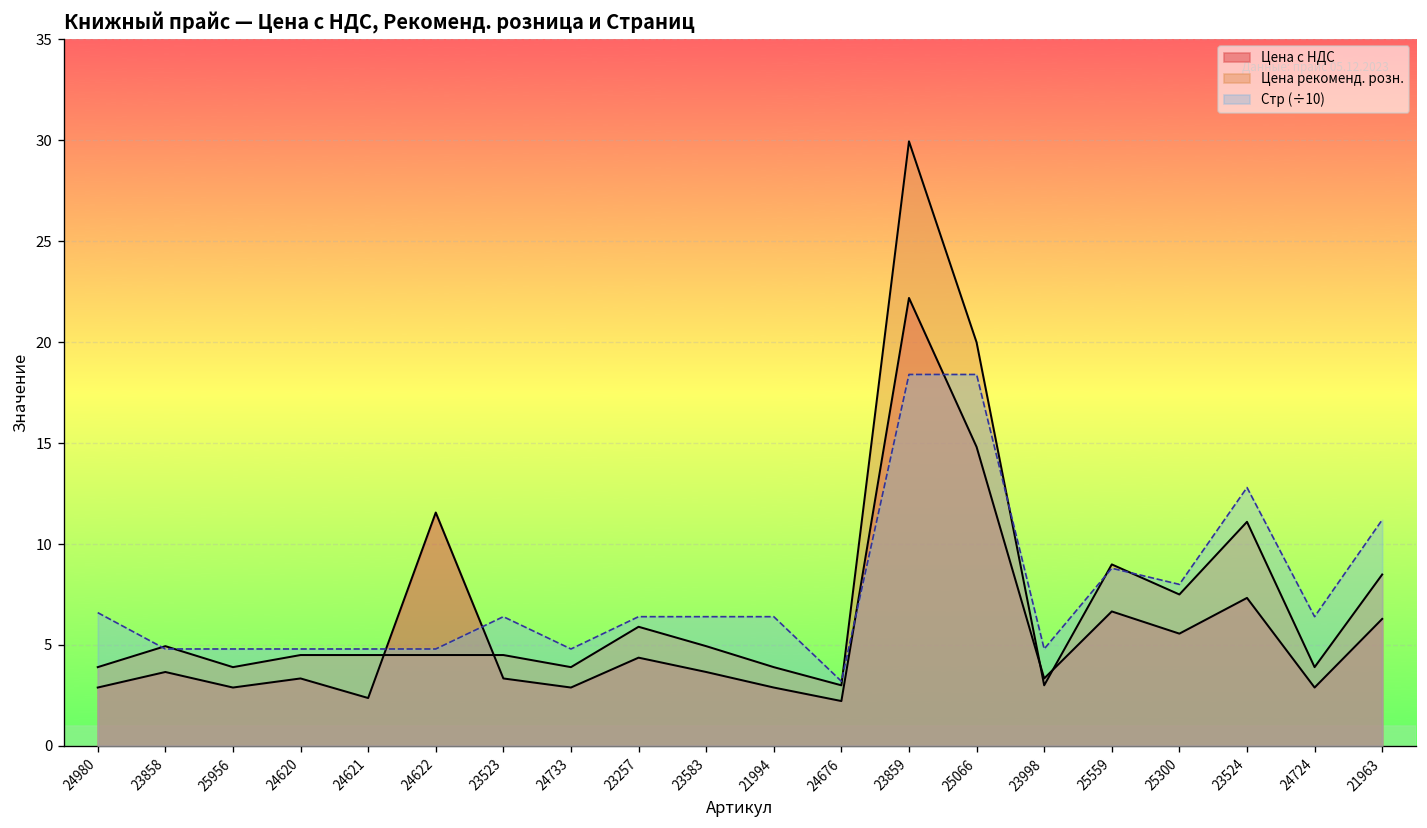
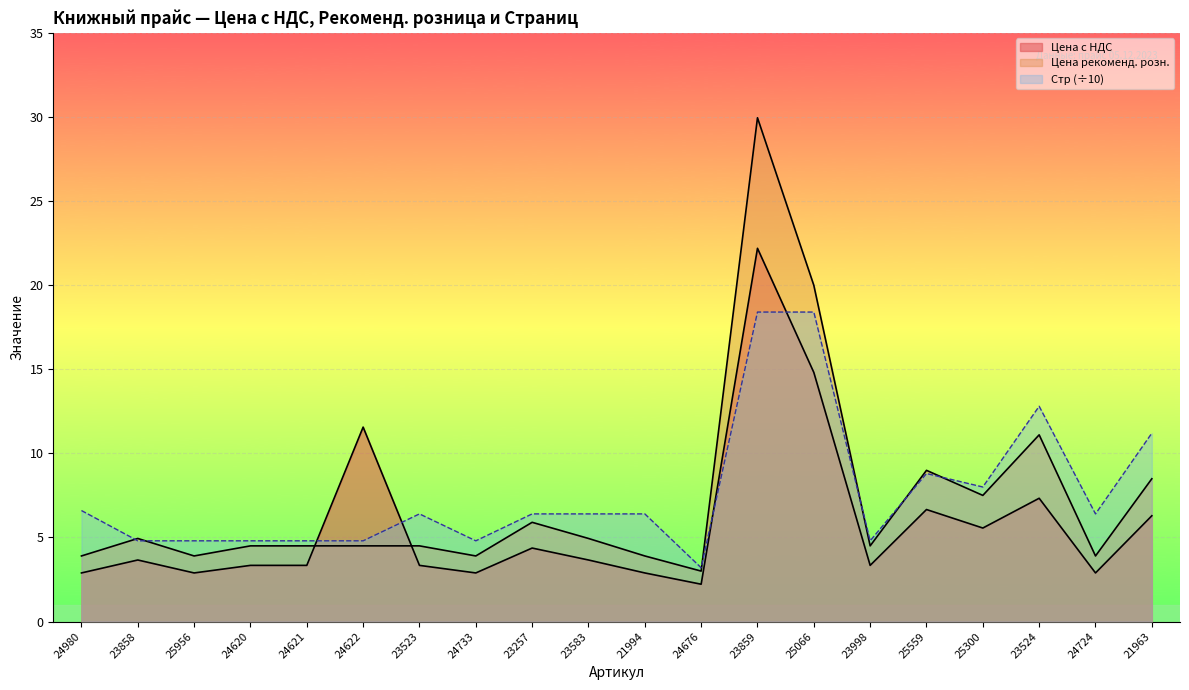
  {
    "Цена с НДС": {
      "24980": 2.9,
      "23858": 3.7,
      "25956": 2.9,
      "24620": 3.3,
-     "24621": 2.4,
+     "24621": 3.3,
      "24622": 11.6,
      "23523": 3.3,
      "24733": 2.9,
      "23257": 4.4,
      "23583": 3.7,
      "21994": 2.9,
      "24676": 2.2,
      "23859": 22.2,
      "25066": 14.8,
      "23998": 3.3,
      "25559": 6.7,
      "25300": 5.6,
      "23524": 7.3,
      "24724": 2.9,
      "21963": 6.3
    },
    "Цена рекоменд. розн.": {
      "24980": 3.9,
      "25956": 3.9,
      "24620": 4.5,
      "24621": 4.5,
      "24622": 4.5,
      "23523": 4.5,
      "24733": 3.9,
      "23257": 5.9,
      "23583": 4.9,
      "21994": 3.9,
      "24676": 3.0,
      "23859": 30.0,
      "25066": 20.0,
-     "23998": 3.0,
+     "23998": 4.5,
      "25559": 9.0,
      "25300": 7.5,
      "23524": 11.1,
      "24724": 3.9,
      "21963": 8.5
    },
    "Стр (÷10)": {
      "24980": 6.6,
      "25956": 4.8,
      "24620": 4.8,
      "24621": 4.8,
      "24622": 4.8,
      "23523": 6.4,
      "24733": 4.8,
      "23257": 6.4,
      "23583": 6.4,
      "21994": 6.4,
      "24676": 3.2,
      "23859": 18.4,
      "25066": 18.4,
      "23998": 4.8,
      "25559": 8.8,
      "25300": 8.0,
      "23524": 12.8,
      "24724": 6.4,
      "21963": 11.2
    }
  }
